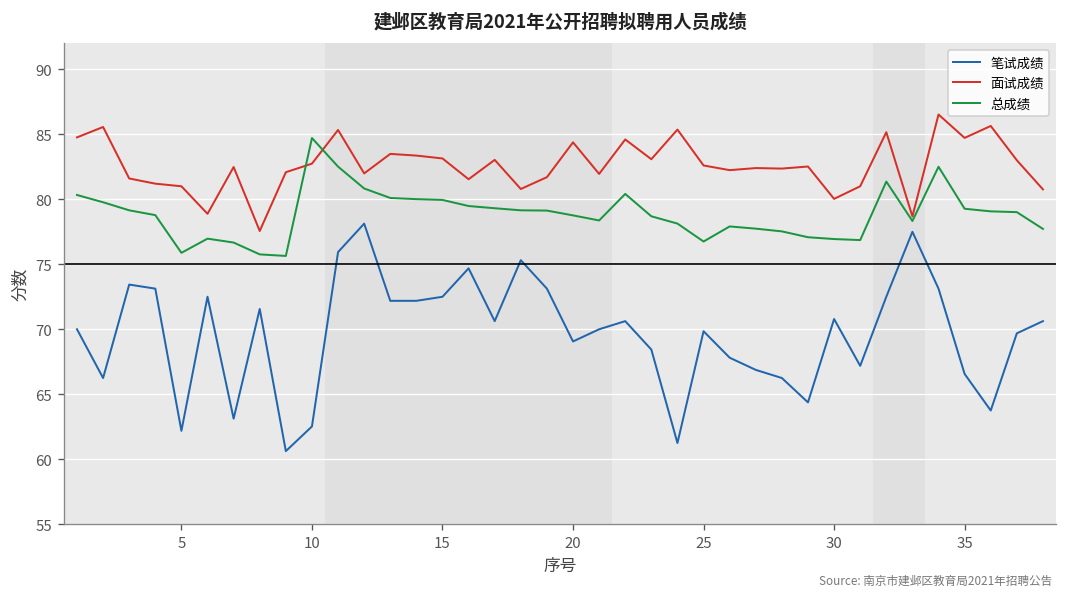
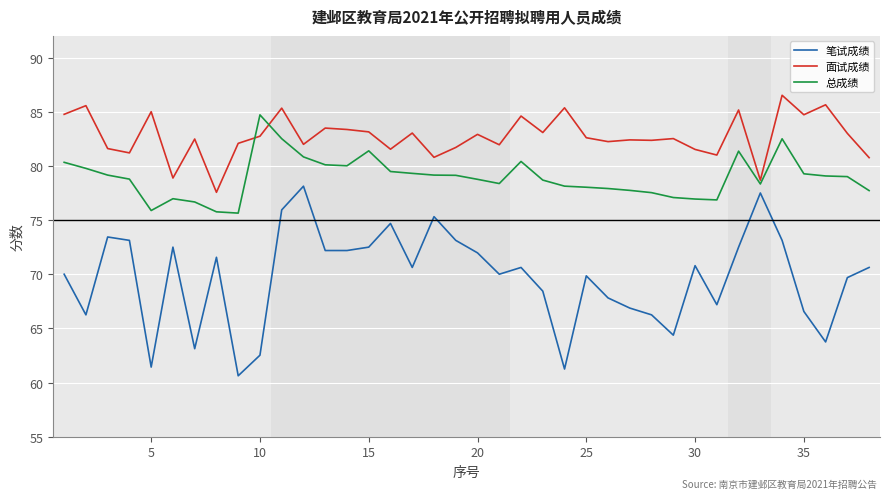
  {
    "笔试成绩": {
-     "5": 62.2,
+     "5": 61.4,
      "10": 62.5,
      "15": 72.5,
-     "20": 69.1,
+     "20": 72.0,
      "25": 69.8,
      "30": 70.8,
      "35": 66.6
    },
    "面试成绩": {
-     "5": 81,
+     "5": 85,
      "10": 82.7,
      "15": 83.1,
-     "20": 84.4,
+     "20": 82.9,
      "25": 82.6,
-     "30": 80.0,
+     "30": 81.5,
      "35": 84.7
    },
    "总成绩": {
      "5": 75.9,
      "10": 84.7,
-     "15": 80.0,
+     "15": 81.4,
      "20": 78.8,
-     "25": 76.8,
+     "25": 78.0,
      "30": 76.9,
      "35": 79.3
    }
  }
